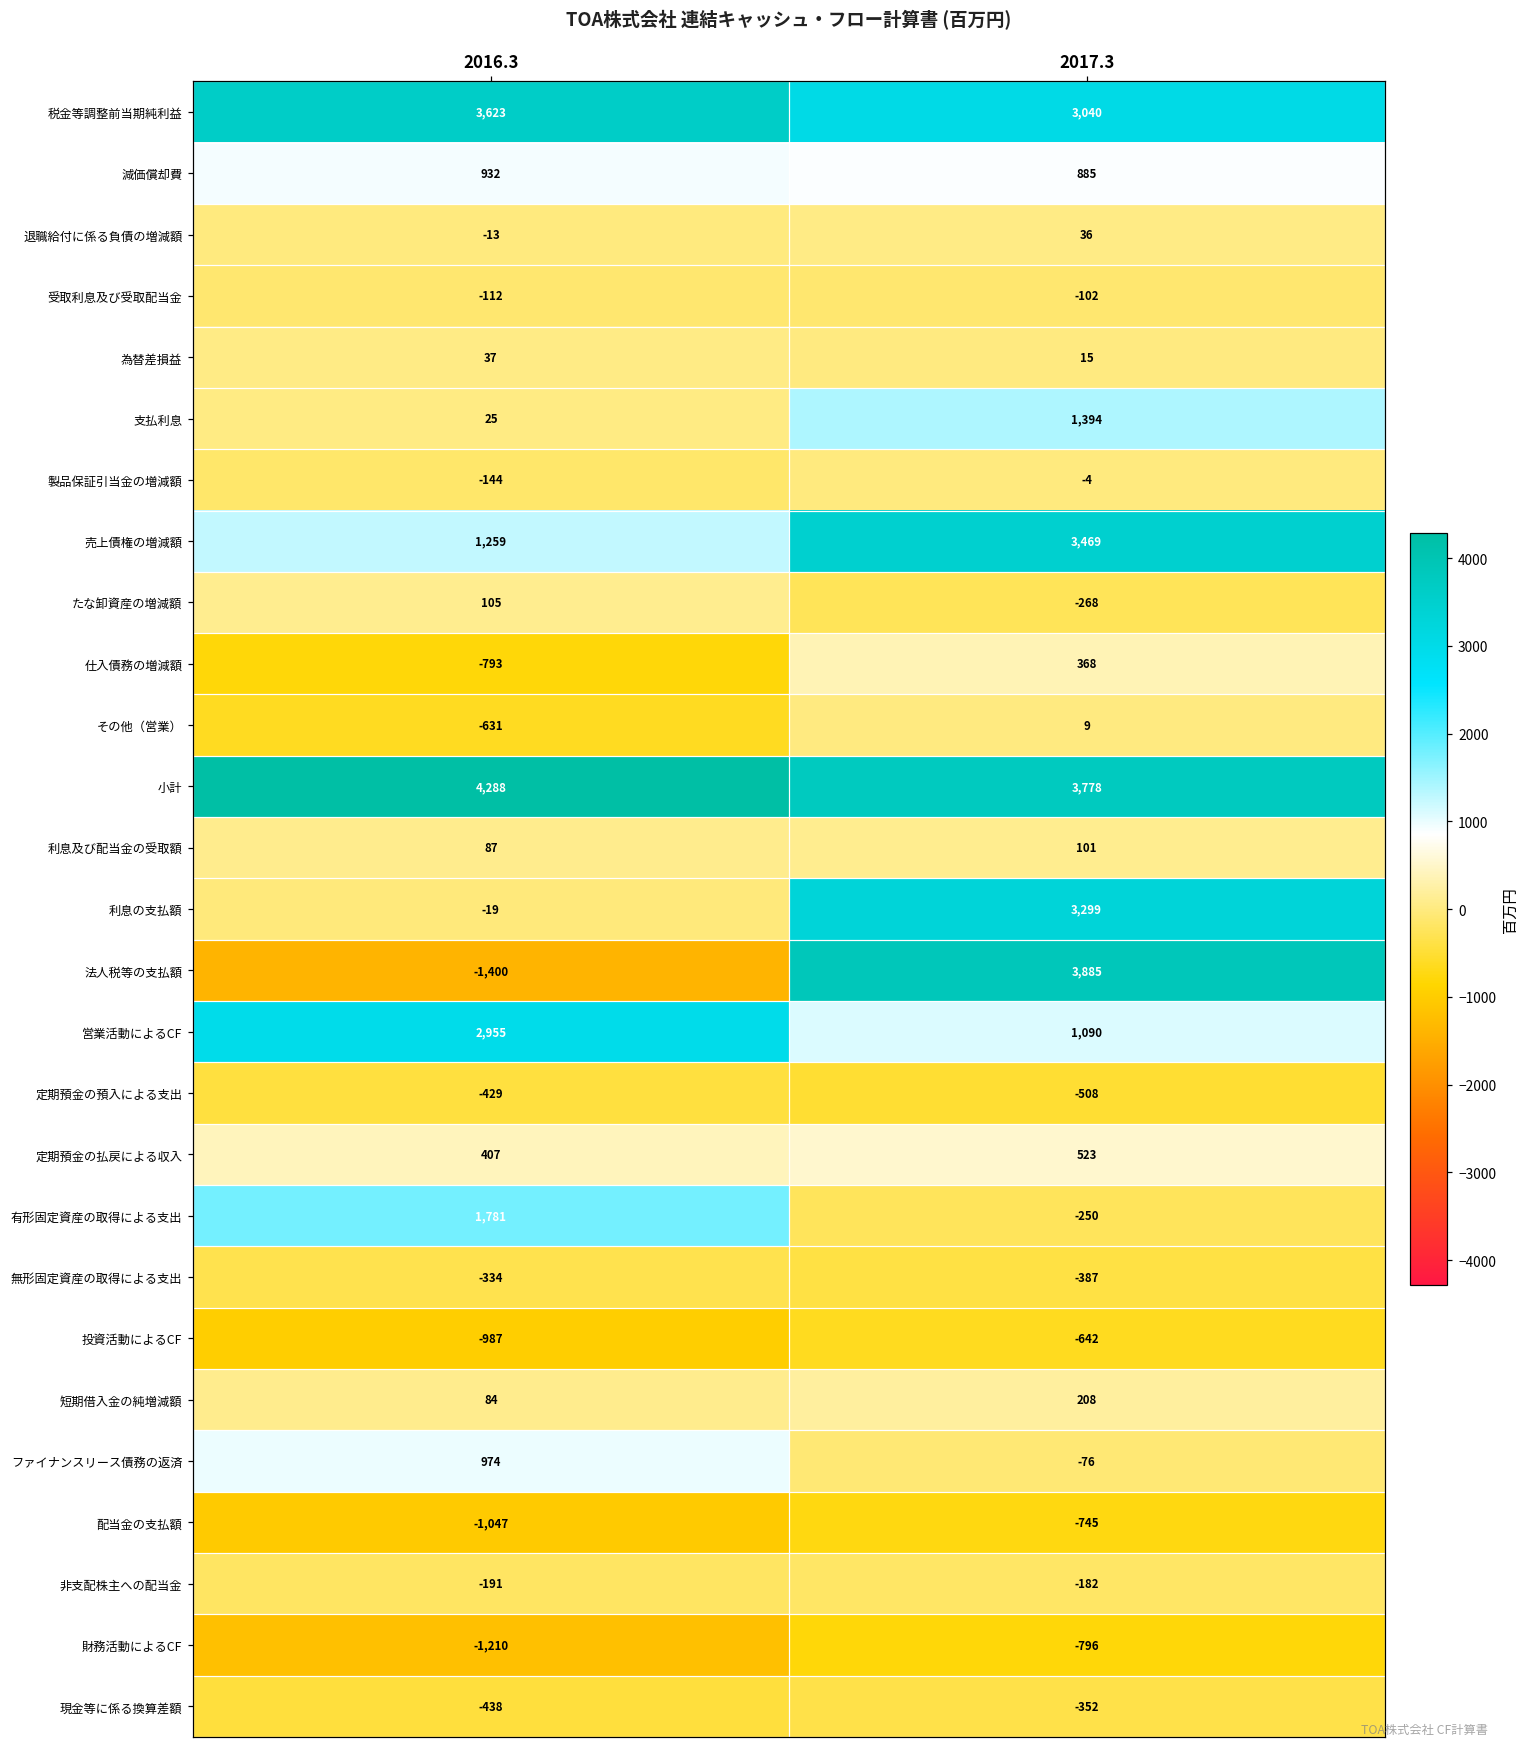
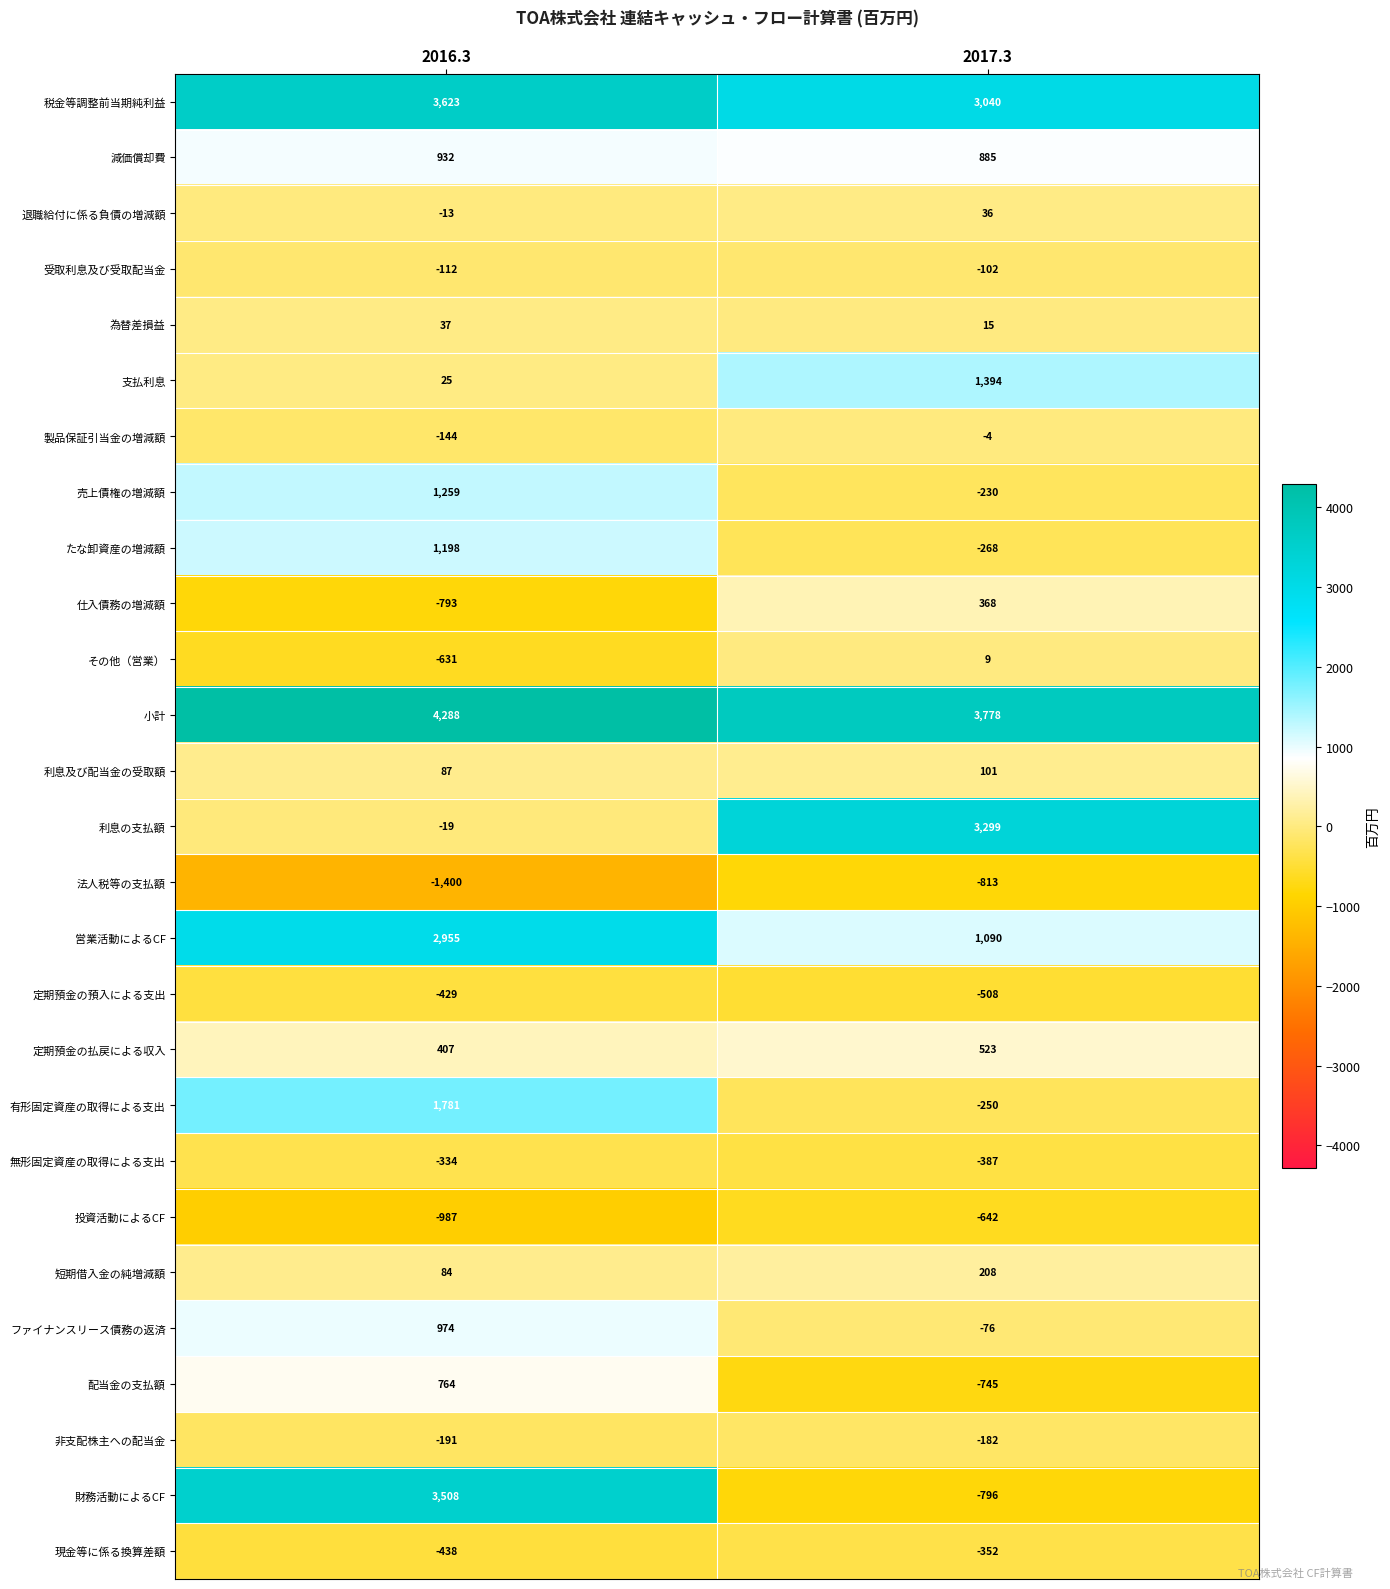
  {
    "税金等調整前当期純利益": {
      "2016.3": "3,623",
      "2017.3": "3,040"
    },
    "減価償却費": {
      "2016.3": "932",
      "2017.3": "885"
    },
    "退職給付に係る負債の増減額": {
      "2016.3": "-13",
      "2017.3": "36"
    },
    "受取利息及び受取配当金": {
      "2016.3": "-112",
      "2017.3": "-102"
    },
    "為替差損益": {
      "2016.3": "37",
      "2017.3": "15"
    },
    "支払利息": {
      "2016.3": "25",
      "2017.3": "1,394"
    },
    "製品保証引当金の増減額": {
      "2016.3": "-144",
      "2017.3": "-4"
    },
    "売上債権の増減額": {
      "2016.3": "1,259",
-     "2017.3": "3,469"
+     "2017.3": "-230"
    },
    "たな卸資産の増減額": {
-     "2016.3": "105",
+     "2016.3": "1,198",
      "2017.3": "-268"
    },
    "仕入債務の増減額": {
      "2016.3": "-793",
      "2017.3": "368"
    },
    "その他（営業）": {
      "2016.3": "-631",
      "2017.3": "9"
    },
    "小計": {
      "2016.3": "4,288",
      "2017.3": "3,778"
    },
    "利息及び配当金の受取額": {
      "2016.3": "87",
      "2017.3": "101"
    },
    "利息の支払額": {
      "2016.3": "-19",
      "2017.3": "3,299"
    },
    "法人税等の支払額": {
      "2016.3": "-1,400",
-     "2017.3": "3,885"
+     "2017.3": "-813"
    },
    "営業活動によるCF": {
      "2016.3": "2,955",
      "2017.3": "1,090"
    },
    "定期預金の預入による支出": {
      "2016.3": "-429",
      "2017.3": "-508"
    },
    "定期預金の払戻による収入": {
      "2016.3": "407",
      "2017.3": "523"
    },
    "有形固定資産の取得による支出": {
      "2016.3": "1,781",
      "2017.3": "-250"
    },
    "無形固定資産の取得による支出": {
      "2016.3": "-334",
      "2017.3": "-387"
    },
    "投資活動によるCF": {
      "2016.3": "-987",
      "2017.3": "-642"
    },
    "短期借入金の純増減額": {
      "2016.3": "84",
      "2017.3": "208"
    },
    "ファイナンスリース債務の返済": {
      "2016.3": "974",
      "2017.3": "-76"
    },
    "配当金の支払額": {
-     "2016.3": "-1,047",
+     "2016.3": "764",
      "2017.3": "-745"
    },
    "非支配株主への配当金": {
      "2016.3": "-191",
      "2017.3": "-182"
    },
    "財務活動によるCF": {
-     "2016.3": "-1,210",
+     "2016.3": "3,508",
      "2017.3": "-796"
    },
    "現金等に係る換算差額": {
      "2016.3": "-438",
      "2017.3": "-352"
    }
  }
